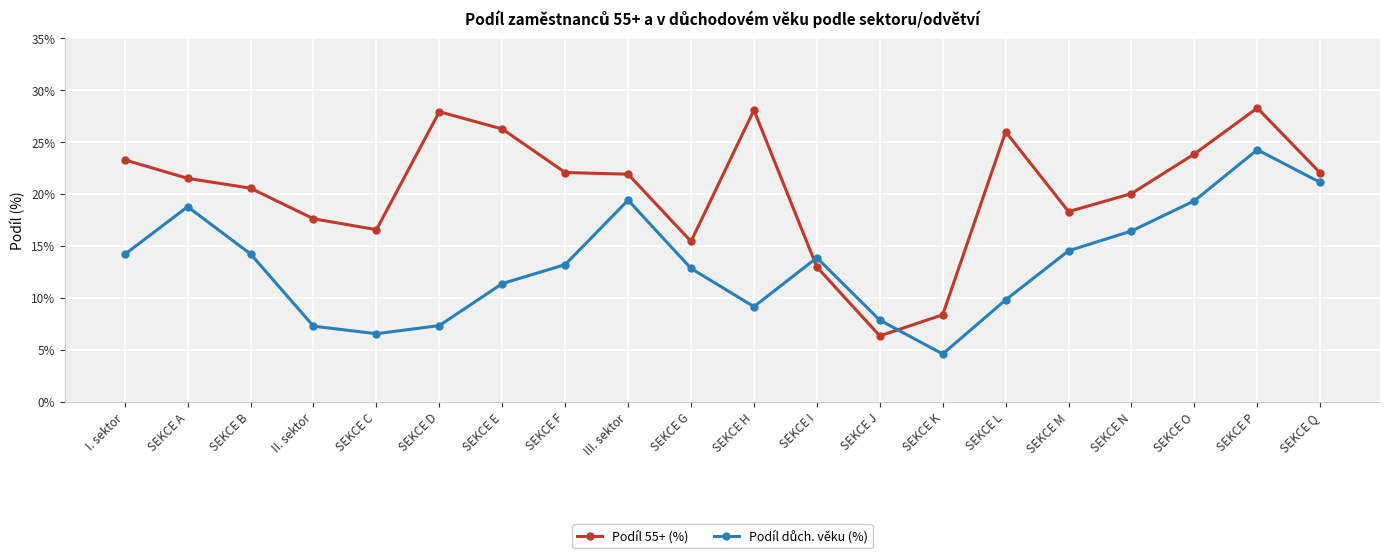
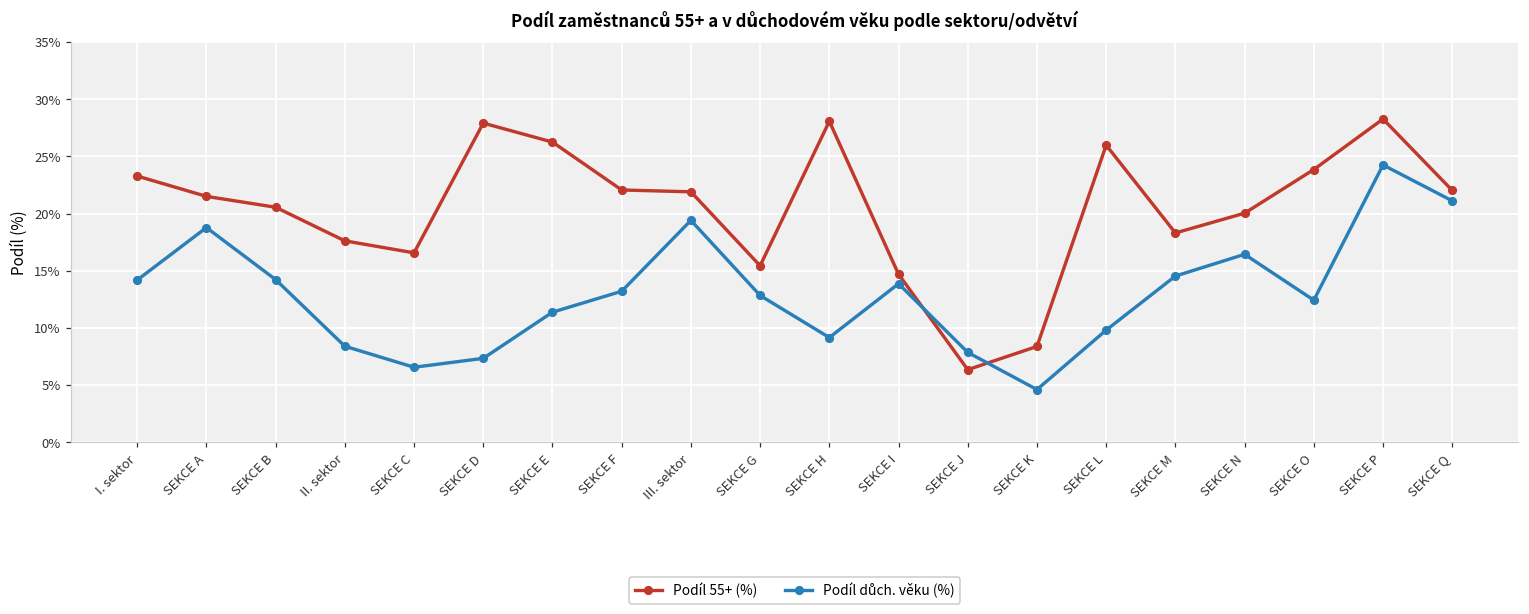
  {
    "Podíl 55+ (%)": {
      "I. sektor": "23.3%",
      "SEKCE A": "21.5%",
      "SEKCE B": "20.5%",
      "II. sektor": "17.6%",
      "SEKCE C": "16.6%",
      "SEKCE D": "27.9%",
      "SEKCE E": "26.3%",
      "SEKCE F": "22.1%",
      "III. sektor": "21.9%",
      "SEKCE G": "15.4%",
      "SEKCE H": "28.1%",
-     "SEKCE I": "13.0%",
+     "SEKCE I": "14.7%",
      "SEKCE J": "6.3%",
      "SEKCE K": "8.4%",
      "SEKCE L": "26.0%",
      "SEKCE M": "18.3%",
      "SEKCE N": "20.0%",
      "SEKCE O": "23.8%",
      "SEKCE P": "28.3%",
      "SEKCE Q": "22.0%"
    },
    "Podíl důch. věku (%)": {
      "I. sektor": "14.2%",
      "SEKCE A": "18.8%",
      "SEKCE B": "14.2%",
-     "II. sektor": "7.3%",
+     "II. sektor": "8.4%",
      "SEKCE C": "6.6%",
      "SEKCE D": "7.3%",
      "SEKCE E": "11.4%",
      "SEKCE F": "13.2%",
      "III. sektor": "19.4%",
      "SEKCE G": "12.8%",
      "SEKCE H": "9.2%",
      "SEKCE I": "13.9%",
      "SEKCE J": "7.9%",
      "SEKCE K": "4.6%",
      "SEKCE L": "9.8%",
      "SEKCE M": "14.5%",
      "SEKCE N": "16.4%",
-     "SEKCE O": "19.3%",
+     "SEKCE O": "12.4%",
      "SEKCE P": "24.3%",
      "SEKCE Q": "21.1%"
    }
  }
